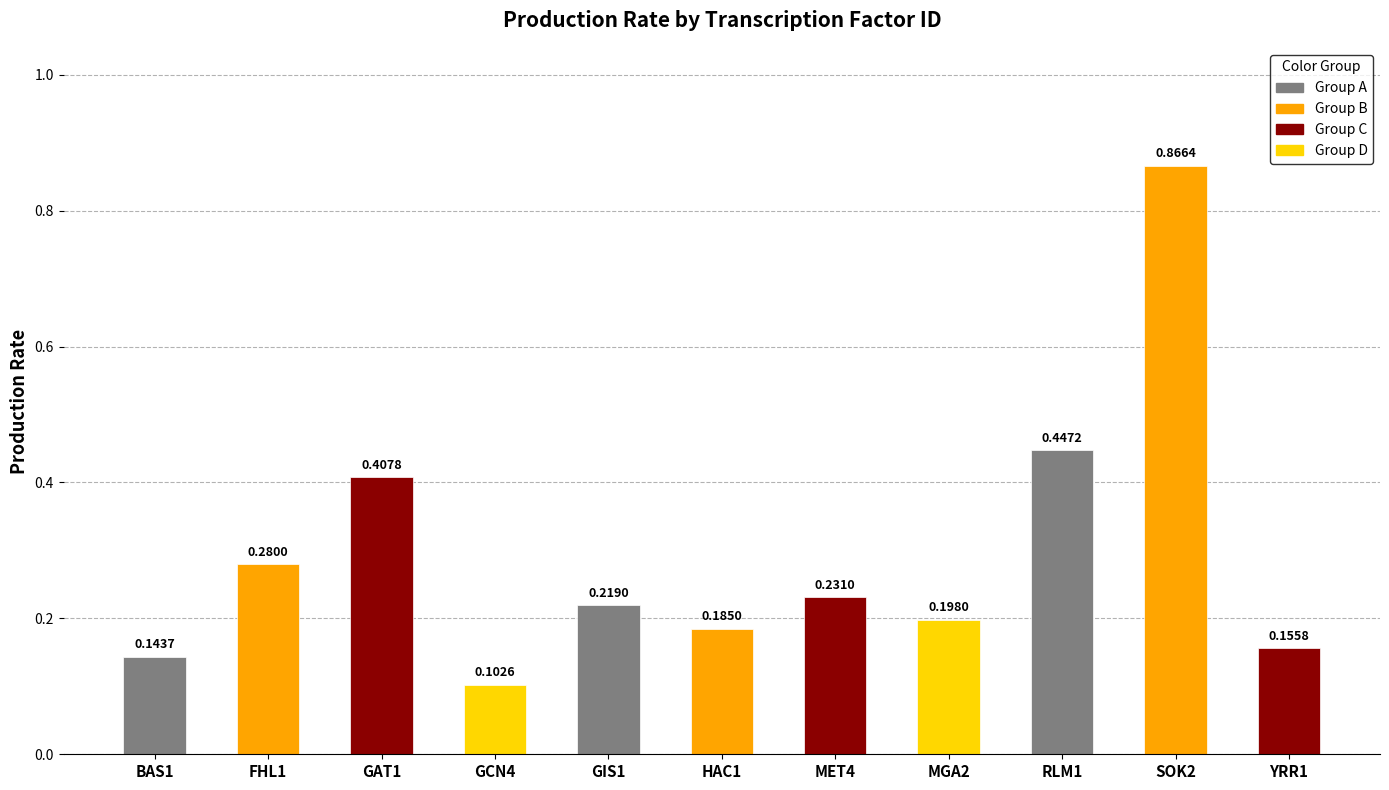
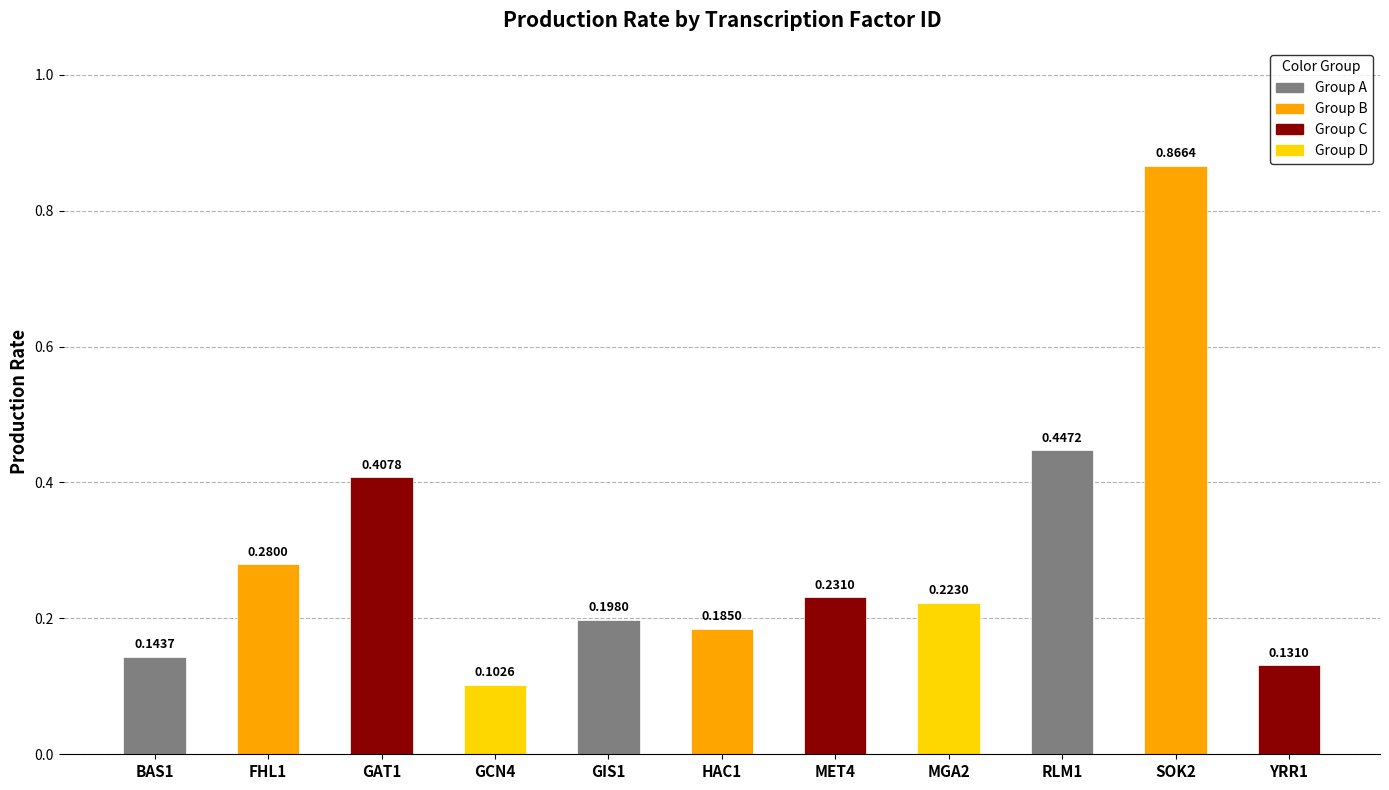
  {
    "BAS1": 0.1437,
    "FHL1": 0.2800,
    "GAT1": 0.4078,
    "GCN4": 0.1026,
-   "GIS1": 0.2190,
+   "GIS1": 0.1980,
    "HAC1": 0.1850,
    "MET4": 0.2310,
-   "MGA2": 0.1980,
+   "MGA2": 0.2230,
    "RLM1": 0.4472,
    "SOK2": 0.8664,
-   "YRR1": 0.1558
+   "YRR1": 0.1310
  }
